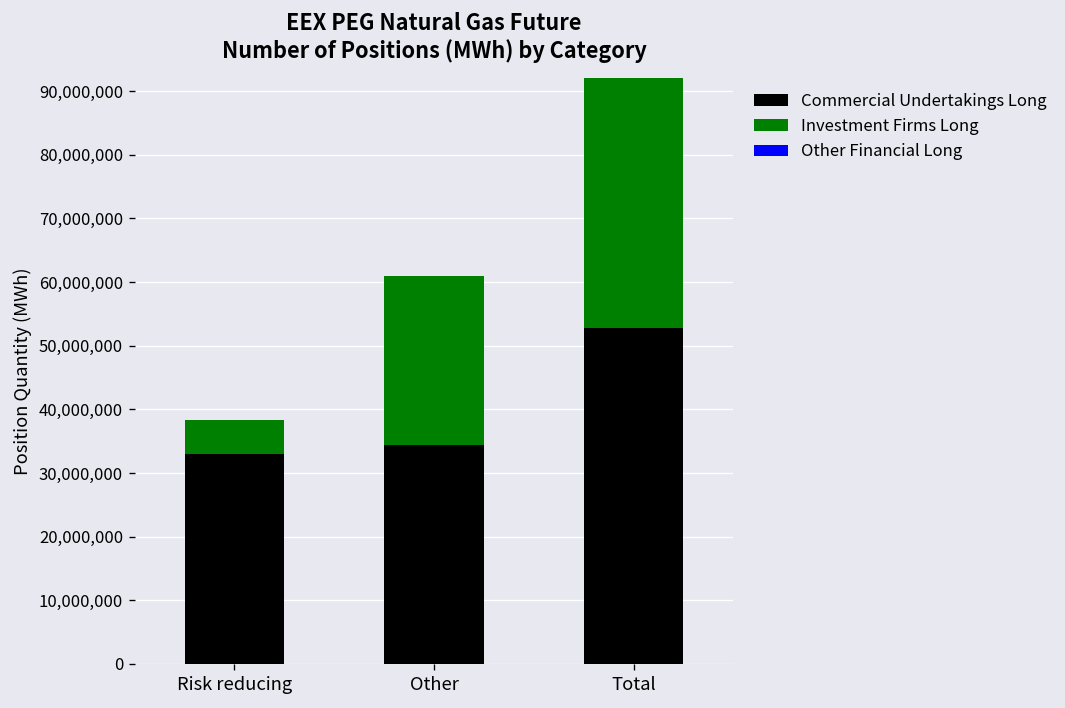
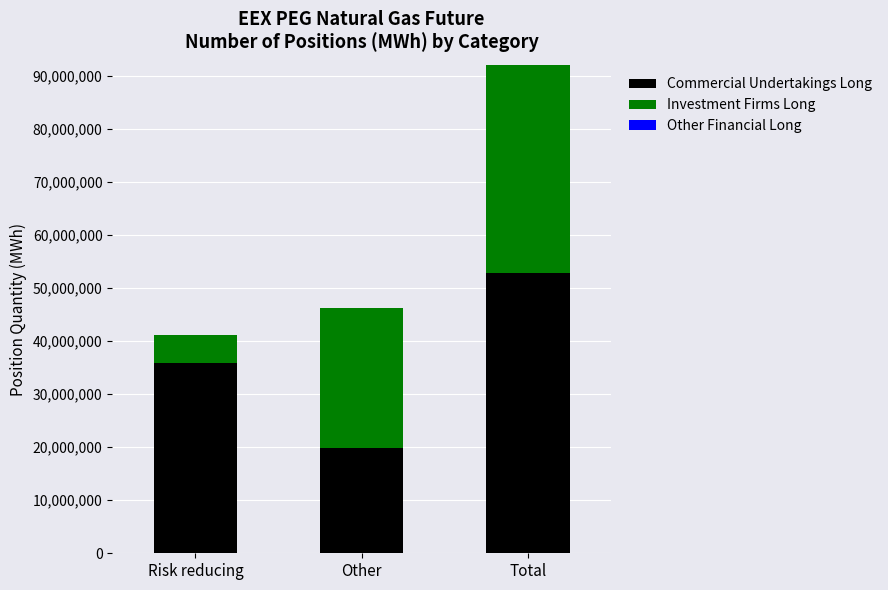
  {
    "Commercial Undertakings Long": {
-     "Risk reducing": "33,000,000",
-     "Other": "34,000,000",
+     "Risk reducing": "36,000,000",
+     "Other": "20,000,000",
      "Total": "53,000,000"
    }
  }
